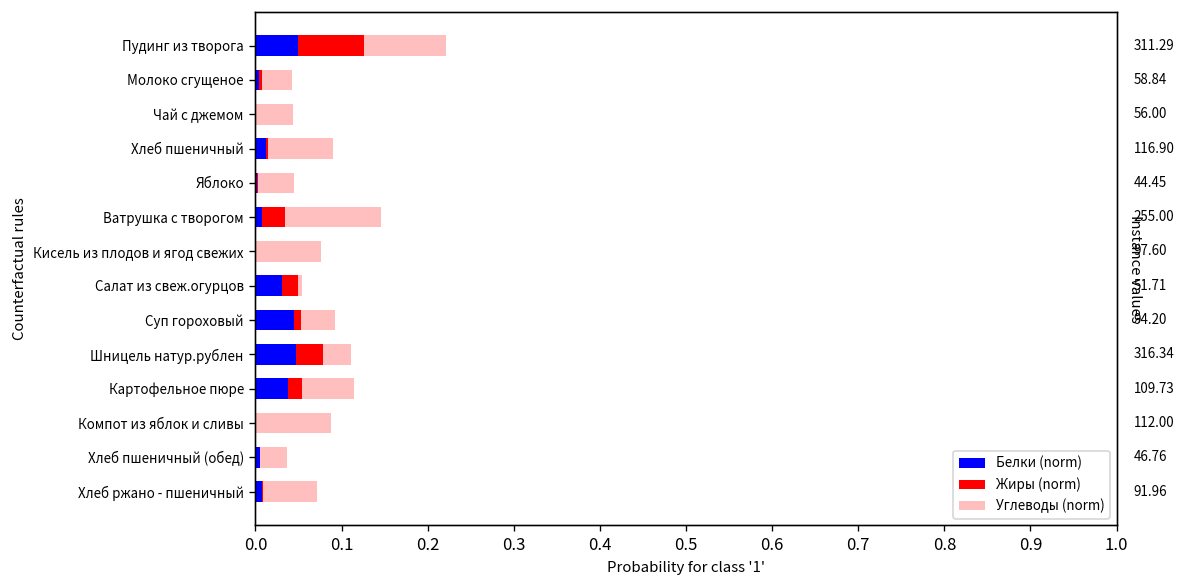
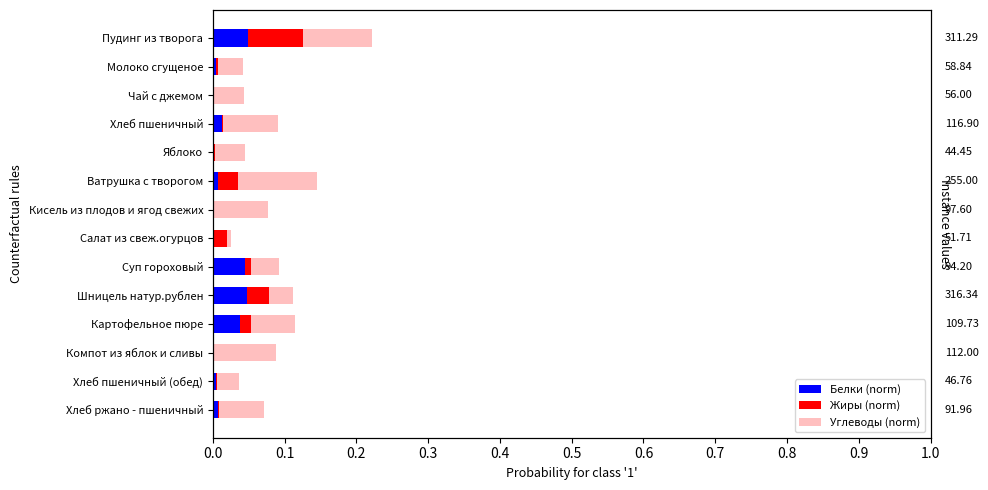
  {
    "Белки (norm)": {
      "Пудинг из творога": 0.05,
      "Молоко сгущеное": 0.00,
      "Хлеб пшеничный": 0.01,
      "Ватрушка с творогом": 0.01,
-     "Салат из свеж.огурцов": 0.03,
+     "Салат из свеж.огурцов": 0.00,
      "Суп гороховый": 0.04,
      "Шницель натур.рублен": 0.05,
      "Картофельное пюре": 0.04,
      "Хлеб пшеничный (обед)": 0.00,
      "Хлеб ржано - пшеничный": 0.01
    }
  }
